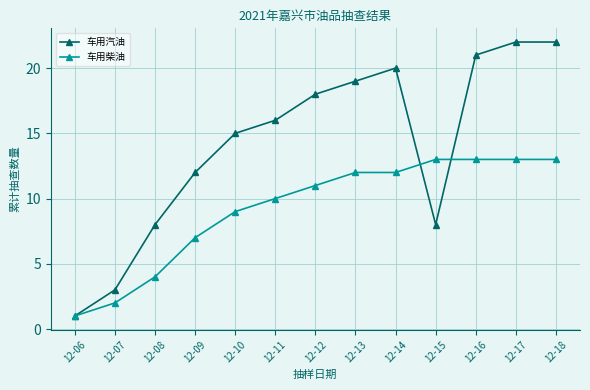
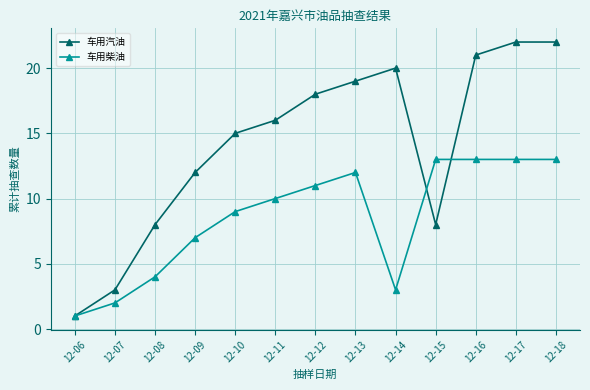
  {
    "车用汽油": {
      "12-07": 3,
      "12-08": 8,
      "12-09": 12,
      "12-10": 15,
      "12-11": 16,
      "12-12": 18,
      "12-13": 19,
      "12-14": 20,
      "12-15": 8,
      "12-16": 21,
      "12-17": 22,
      "12-18": 22
    },
    "车用柴油": {
      "12-07": 2,
      "12-08": 4,
      "12-09": 7,
      "12-10": 9,
      "12-11": 10,
      "12-12": 11,
      "12-13": 12,
-     "12-14": 12,
+     "12-14": 3,
      "12-15": 13,
      "12-16": 13,
      "12-17": 13,
      "12-18": 13
    }
  }
